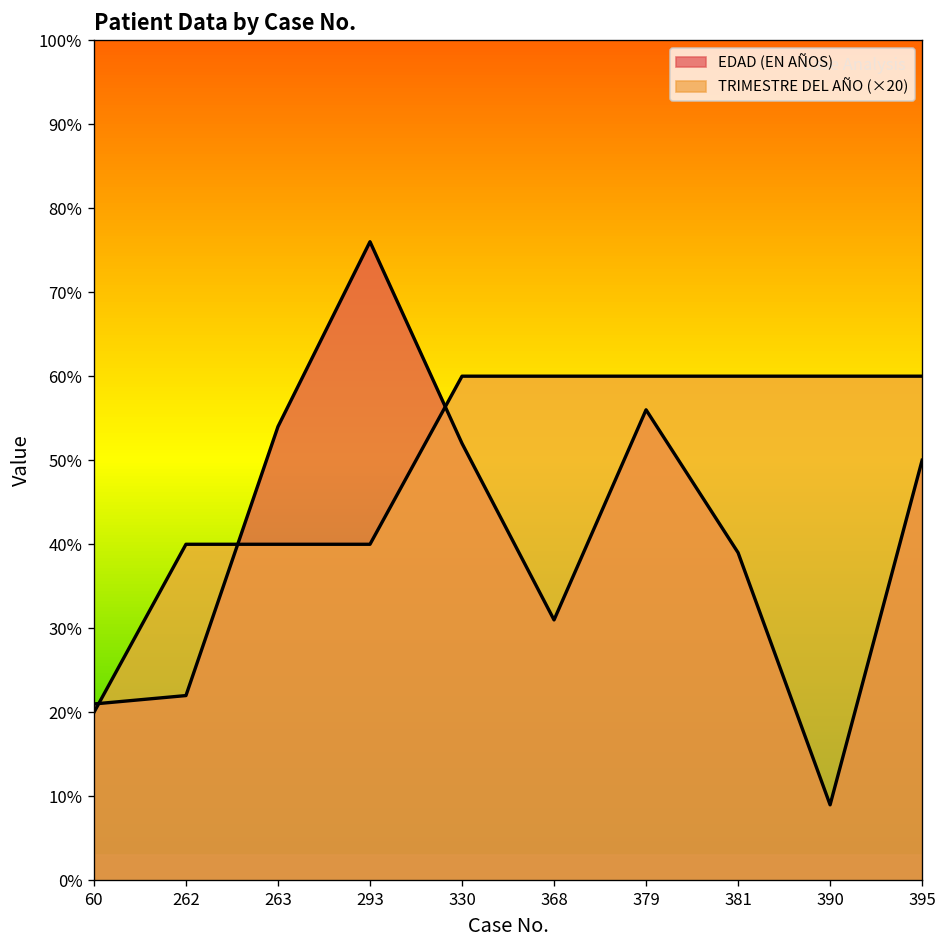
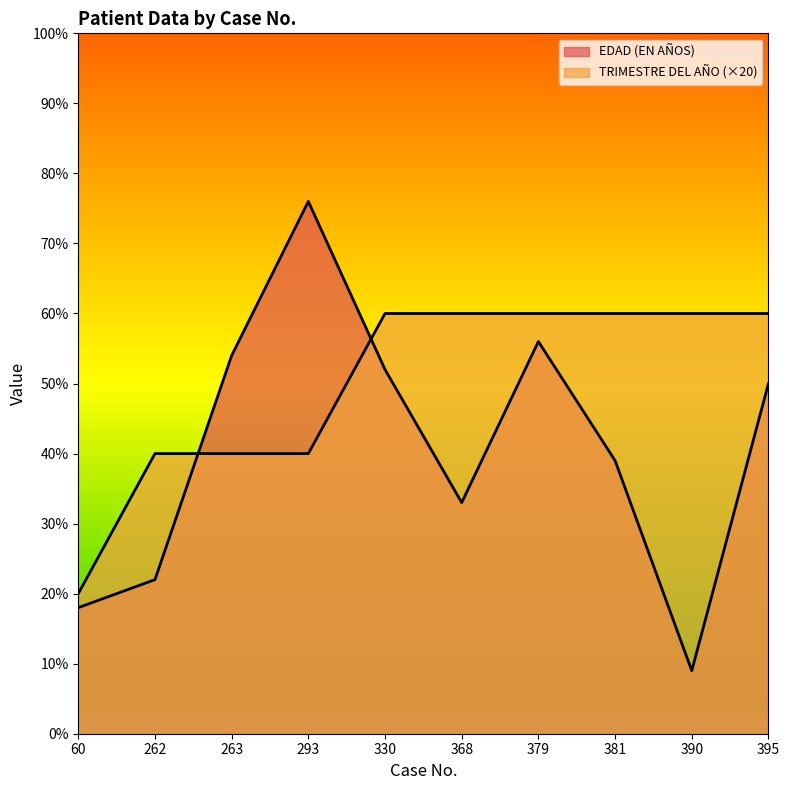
  {
    "EDAD (EN AÑOS)": {
-     "60": "21%",
+     "60": "18%",
      "262": "22%",
      "263": "54%",
      "293": "76%",
      "330": "52%",
-     "368": "31%",
+     "368": "33%",
      "379": "56%",
      "381": "39%",
      "390": "9%",
      "395": "50%"
    },
    "TRIMESTRE DEL AÑO (×20)": {
      "60": "20%",
      "262": "40%",
      "263": "40%",
      "293": "40%",
      "330": "60%",
      "368": "60%",
      "379": "60%",
      "381": "60%",
      "390": "60%",
      "395": "60%"
    }
  }
